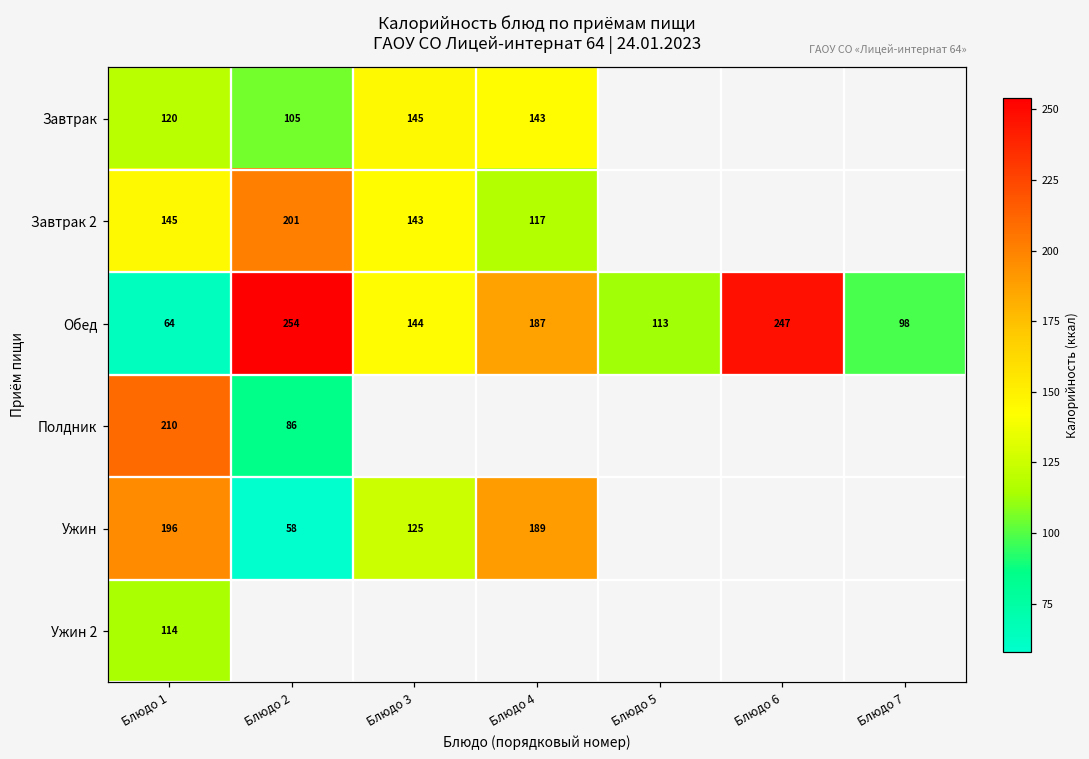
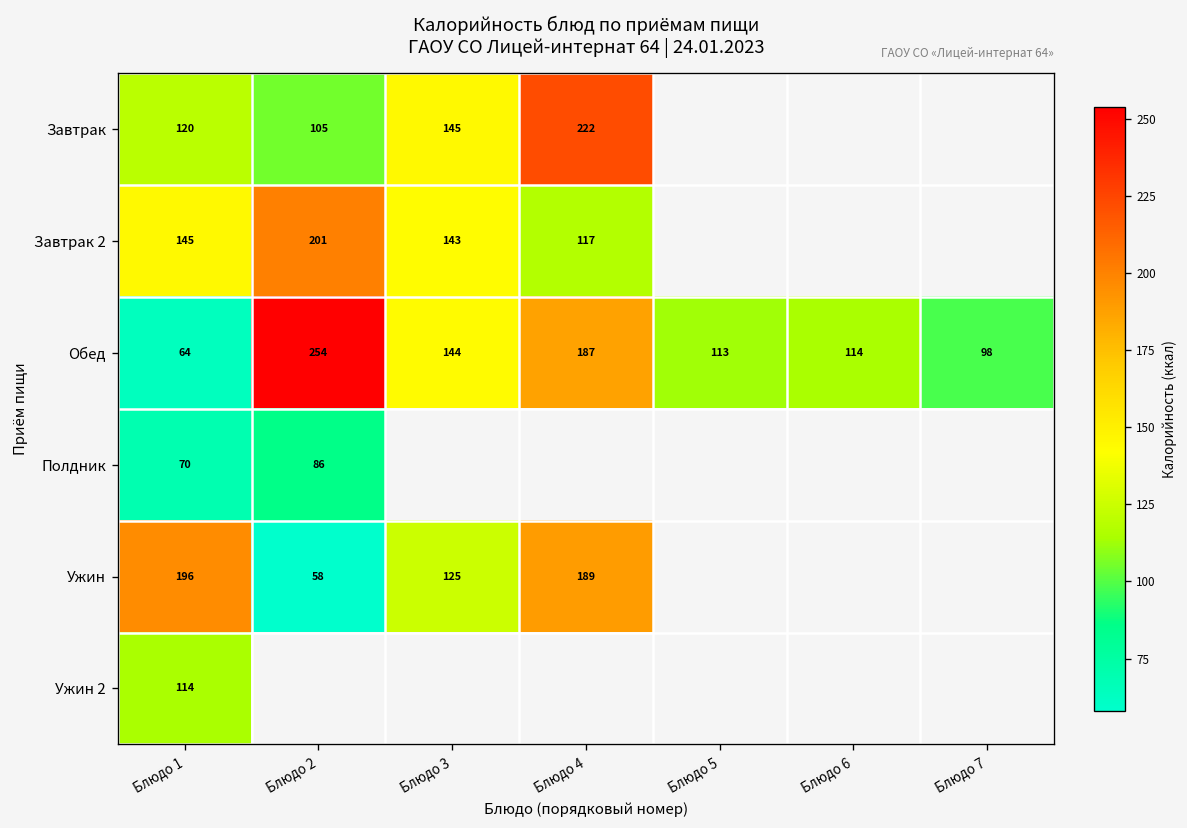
  {
    "Завтрак": {
      "Блюдо 1": 120,
      "Блюдо 2": 105,
      "Блюдо 3": 145,
-     "Блюдо 4": 143
+     "Блюдо 4": 222
    },
    "Завтрак 2": {
      "Блюдо 1": 145,
      "Блюдо 2": 201,
      "Блюдо 3": 143,
      "Блюдо 4": 117
    },
    "Обед": {
      "Блюдо 1": 64,
      "Блюдо 2": 254,
      "Блюдо 3": 144,
      "Блюдо 4": 187,
      "Блюдо 5": 113,
-     "Блюдо 6": 247,
+     "Блюдо 6": 114,
      "Блюдо 7": 98
    },
    "Полдник": {
-     "Блюдо 1": 210,
+     "Блюдо 1": 70,
      "Блюдо 2": 86
    },
    "Ужин": {
      "Блюдо 1": 196,
      "Блюдо 2": 58,
      "Блюдо 3": 125,
      "Блюдо 4": 189
    },
    "Ужин 2": {
      "Блюдо 1": 114
    }
  }
